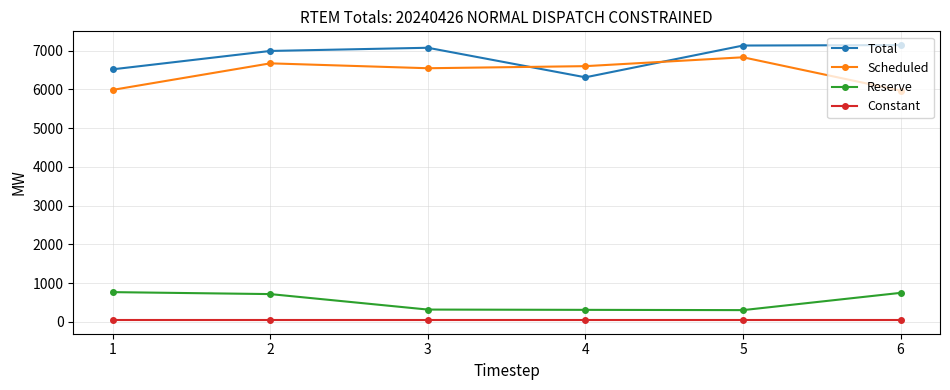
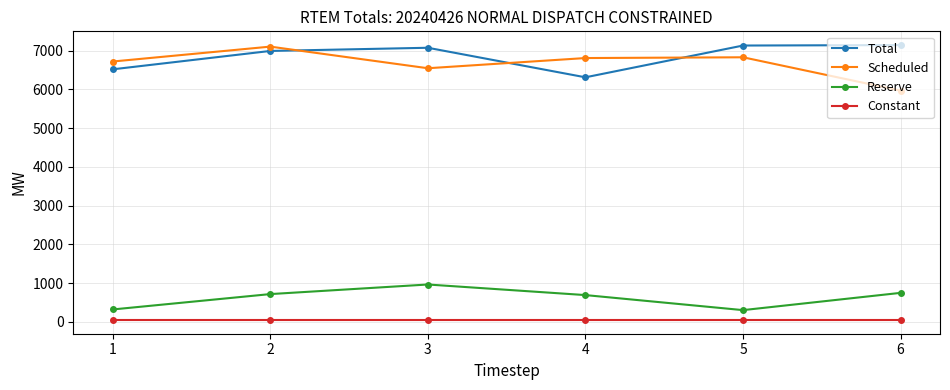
  {
    "Total": {
      "1": 6500,
      "2": 7000,
      "3": 7100,
      "4": 6300,
      "5": 7100
    },
    "Scheduled": {
-     "1": 6000,
-     "2": 6700,
+     "1": 6700,
+     "2": 7100,
      "3": 6500,
-     "4": 6600,
+     "4": 6800,
      "5": 6800
    },
    "Reserve": {
-     "1": 800,
+     "1": 300,
      "2": 700,
-     "3": 300,
-     "4": 300,
+     "3": 1000,
+     "4": 700,
      "5": 300,
      "6": 700
    },
    "Constant": {
      "1": 0,
      "2": 0,
      "3": 0,
      "4": 0,
      "5": 0,
      "6": 0
    }
  }
